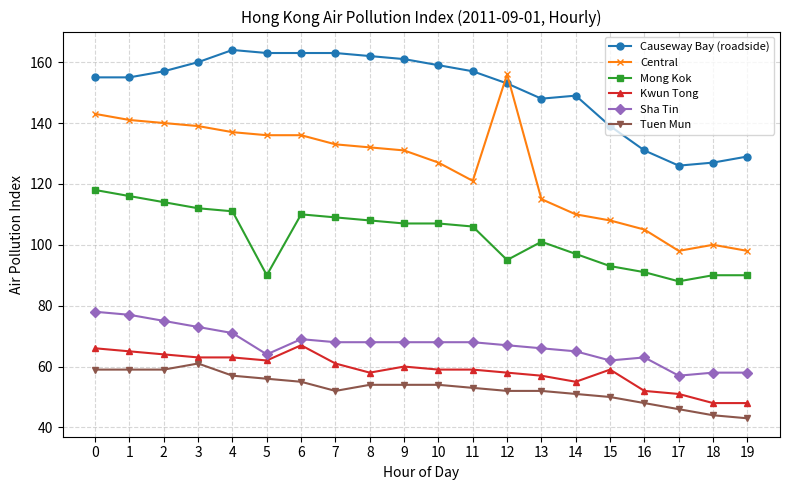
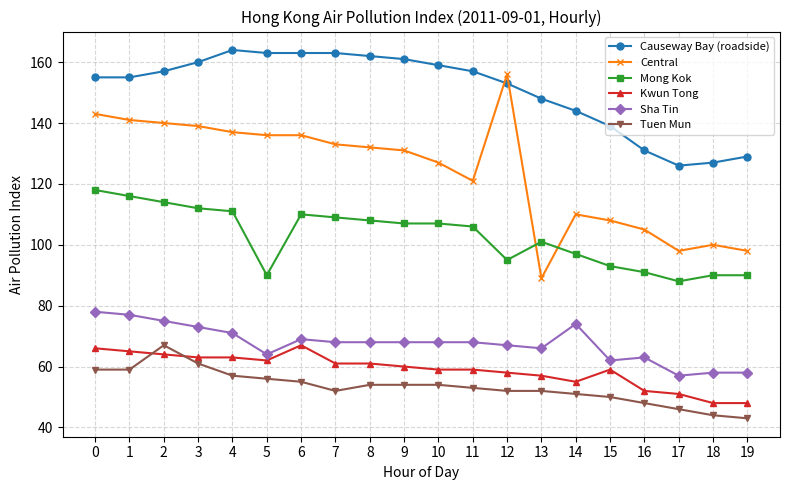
  {
    "Causeway Bay (roadside)": {
      "0": 155,
      "1": 155,
      "2": 157,
      "3": 160,
      "4": 164,
      "5": 163,
      "6": 163,
      "7": 163,
      "8": 162,
      "9": 161,
      "10": 159,
      "11": 157,
      "12": 153,
      "13": 148,
-     "14": 149,
+     "14": 144,
      "16": 131,
      "17": 126,
      "18": 127,
      "19": 129
    },
    "Central": {
      "0": 143,
      "1": 141,
      "2": 140,
      "3": 139,
      "4": 137,
      "5": 136,
      "6": 136,
      "7": 133,
      "8": 132,
      "9": 131,
      "10": 127,
      "11": 121,
      "12": 156,
-     "13": 115,
+     "13": 89,
      "14": 110,
      "15": 108,
      "16": 105,
      "17": 98,
      "18": 100,
      "19": 98
    },
    "Mong Kok": {
      "0": 118,
      "1": 116,
      "2": 114,
      "3": 112,
      "4": 111,
      "5": 90,
      "6": 110,
      "7": 109,
      "8": 108,
      "9": 107,
      "10": 107,
      "11": 106,
      "12": 95,
      "13": 101,
      "14": 97,
      "15": 93,
      "16": 91,
      "17": 88,
      "18": 90,
      "19": 90
    },
    "Kwun Tong": {
      "0": 66,
      "1": 65,
      "2": 64,
      "3": 63,
      "4": 63,
      "5": 62,
      "6": 67,
      "7": 61,
-     "8": 58,
+     "8": 61,
      "9": 60,
      "10": 59,
      "11": 59,
      "12": 58,
      "13": 57,
      "14": 55,
      "15": 59,
      "16": 52,
      "17": 51,
      "18": 48,
      "19": 48
    },
    "Sha Tin": {
      "0": 78,
      "1": 77,
      "2": 75,
      "3": 73,
      "4": 71,
      "5": 64,
      "6": 69,
      "7": 68,
      "8": 68,
      "9": 68,
      "10": 68,
      "11": 68,
      "12": 67,
      "13": 66,
-     "14": 65,
+     "14": 74,
      "15": 62,
      "16": 63,
      "17": 57,
      "18": 58,
      "19": 58
    },
    "Tuen Mun": {
      "0": 59,
      "1": 59,
-     "2": 59,
+     "2": 67,
      "3": 61,
      "4": 57,
      "5": 56,
      "6": 55,
      "7": 52,
      "8": 54,
      "9": 54,
      "10": 54,
      "11": 53,
      "12": 52,
      "13": 52,
      "14": 51,
      "15": 50,
      "16": 48,
      "17": 46,
      "18": 44,
      "19": 43
    }
  }
